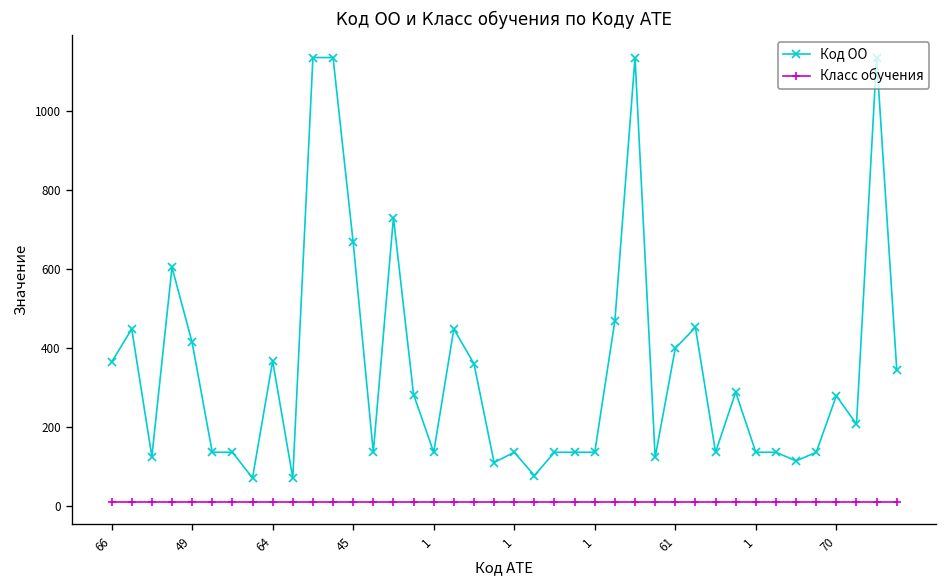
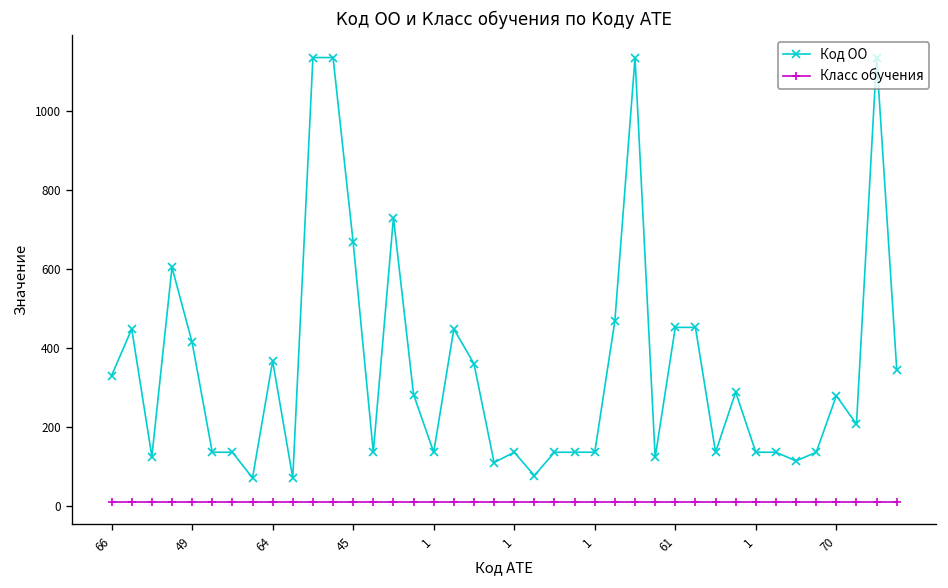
  {
    "Код ОО": {
-     "66": 370,
+     "66": 330,
      "49": 420,
      "64": 370,
      "45": 670,
-     "61": 400,
+     "61": 450,
      "70": 280
    },
    "Класс обучения": {
      "66": 10,
      "49": 10,
      "64": 10,
      "45": 10,
      "61": 10,
      "70": 10
    }
  }
